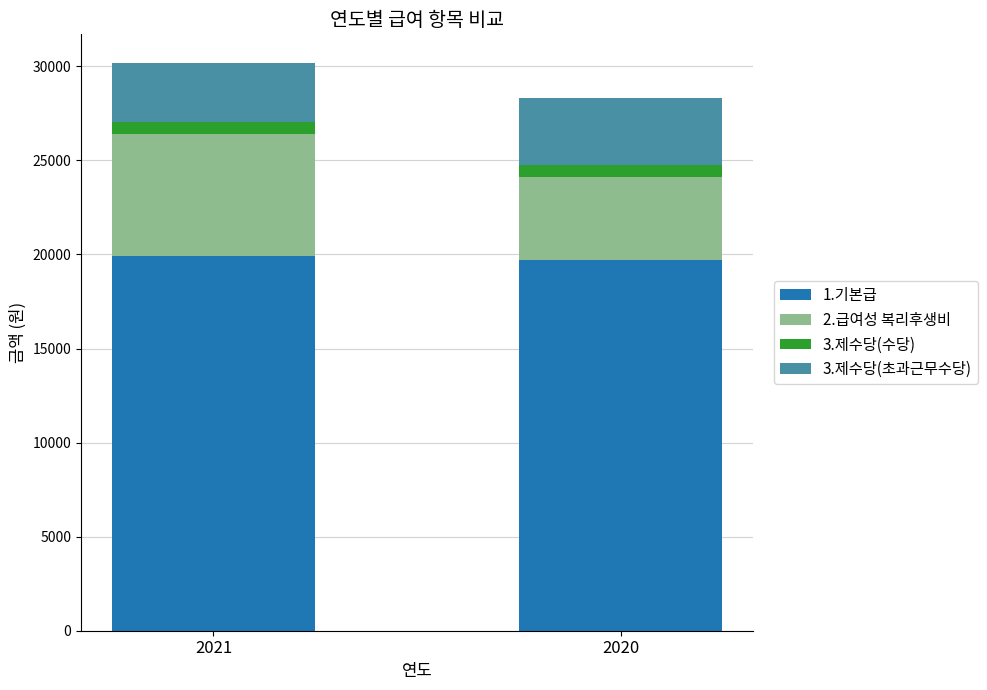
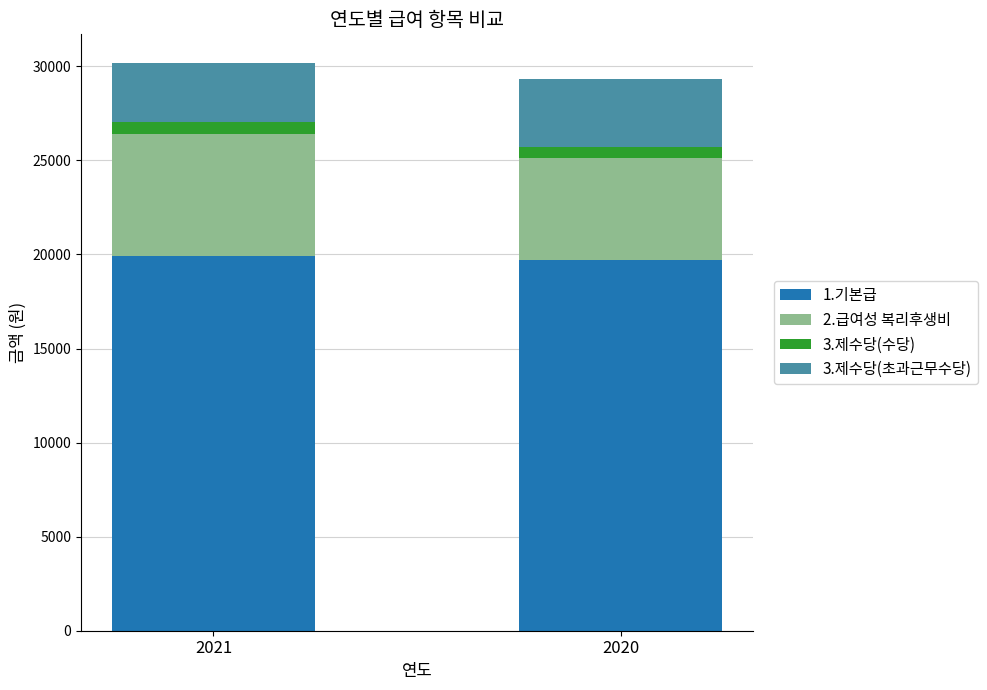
  {
    "2.급여성 복리후생비": {
      "2021": 6500,
-     "2020": 4400
+     "2020": 5400
    },
    "3.제수당(수당)": {
      "2021": 600,
      "2020": 600
    }
  }
